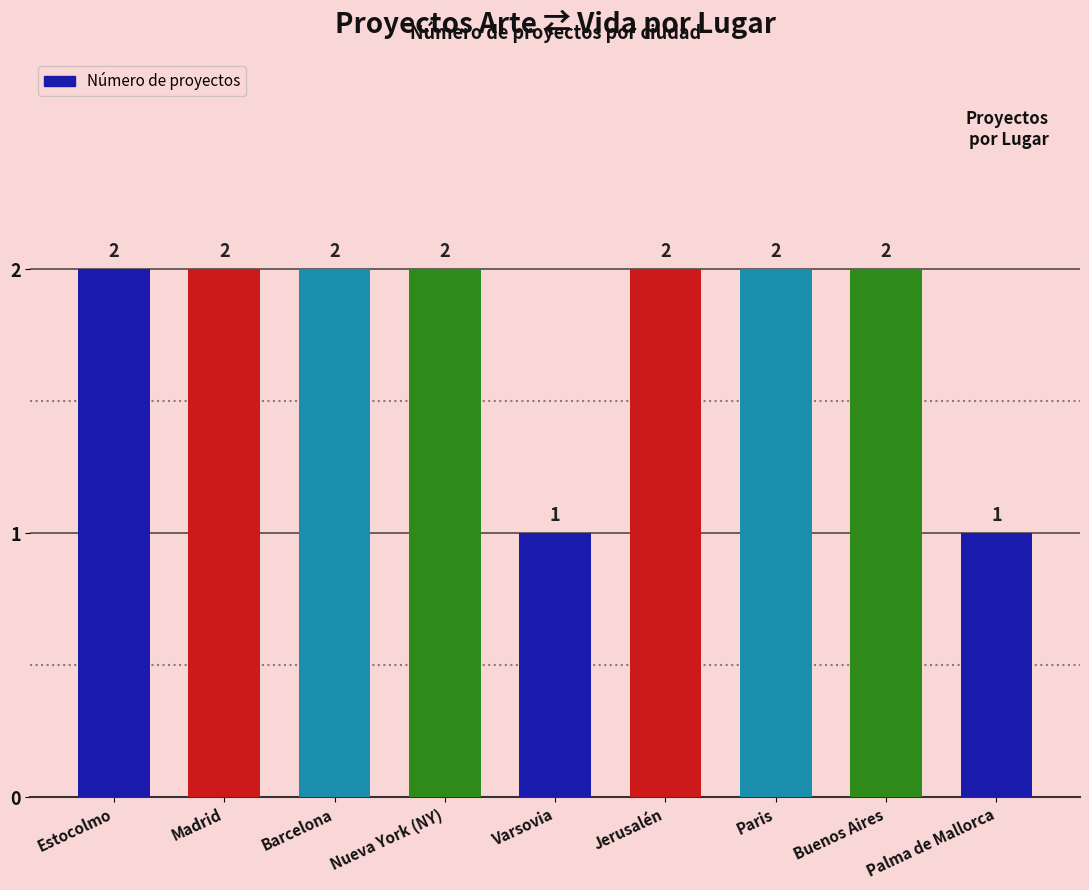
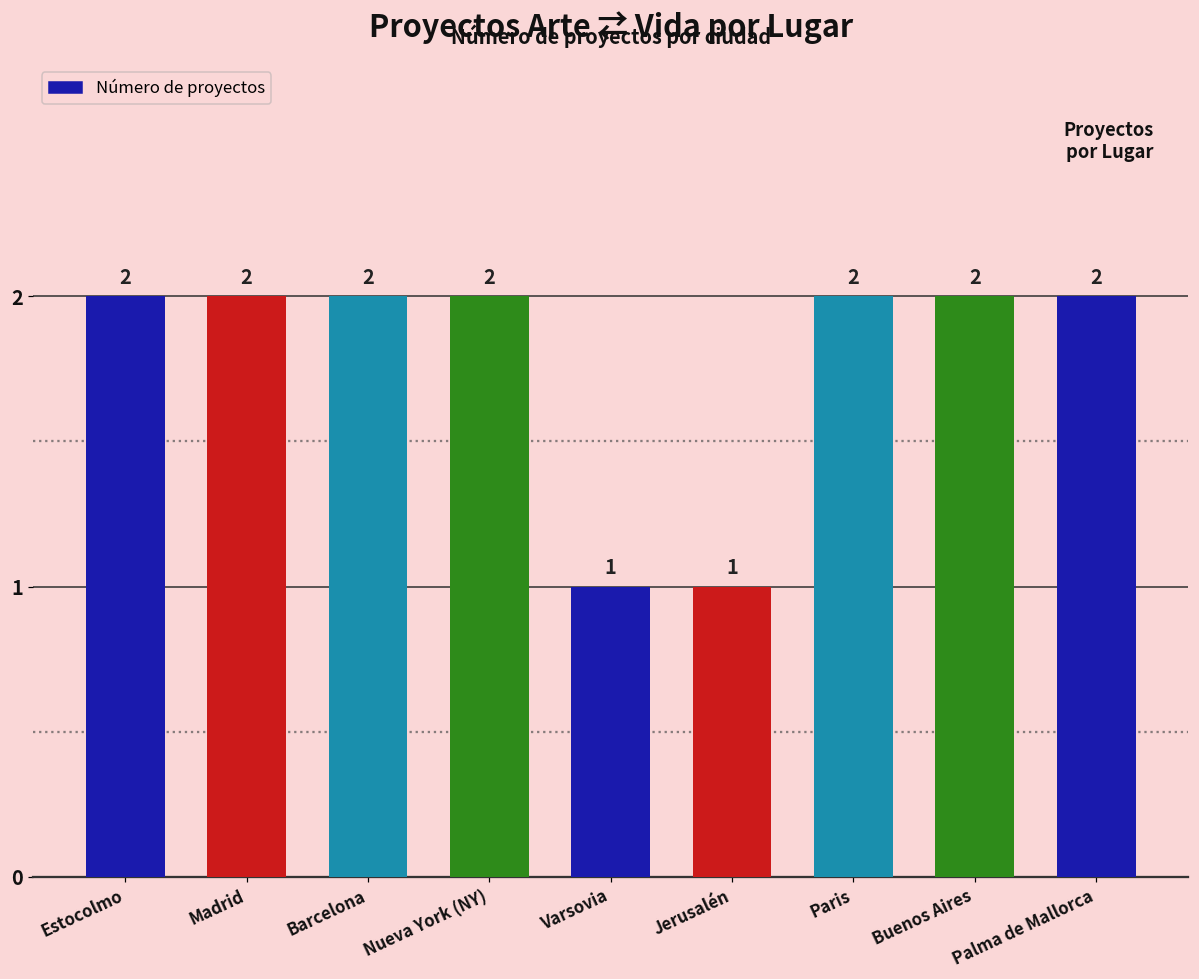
  {
    "Estocolmo": 2,
    "Madrid": 2,
    "Barcelona": 2,
    "Nueva York (NY)": 2,
    "Varsovia": 1,
-   "Jerusalén": 2,
+   "Jerusalén": 1,
    "Paris": 2,
    "Buenos Aires": 2,
-   "Palma de Mallorca": 1
+   "Palma de Mallorca": 2
  }
